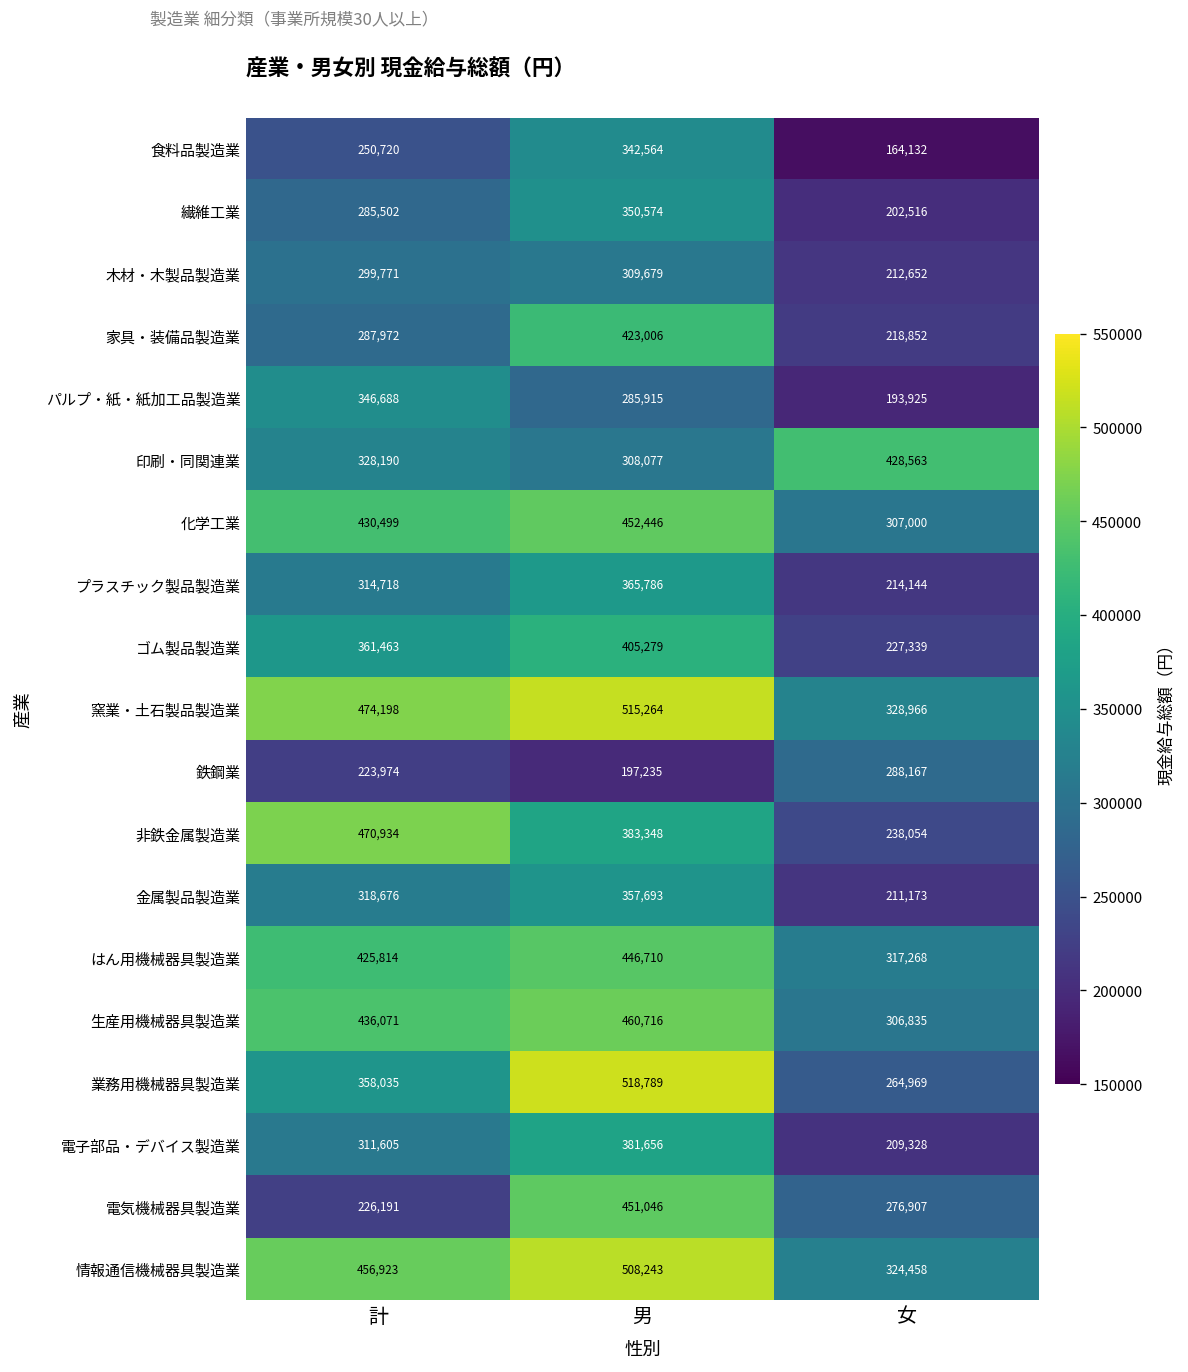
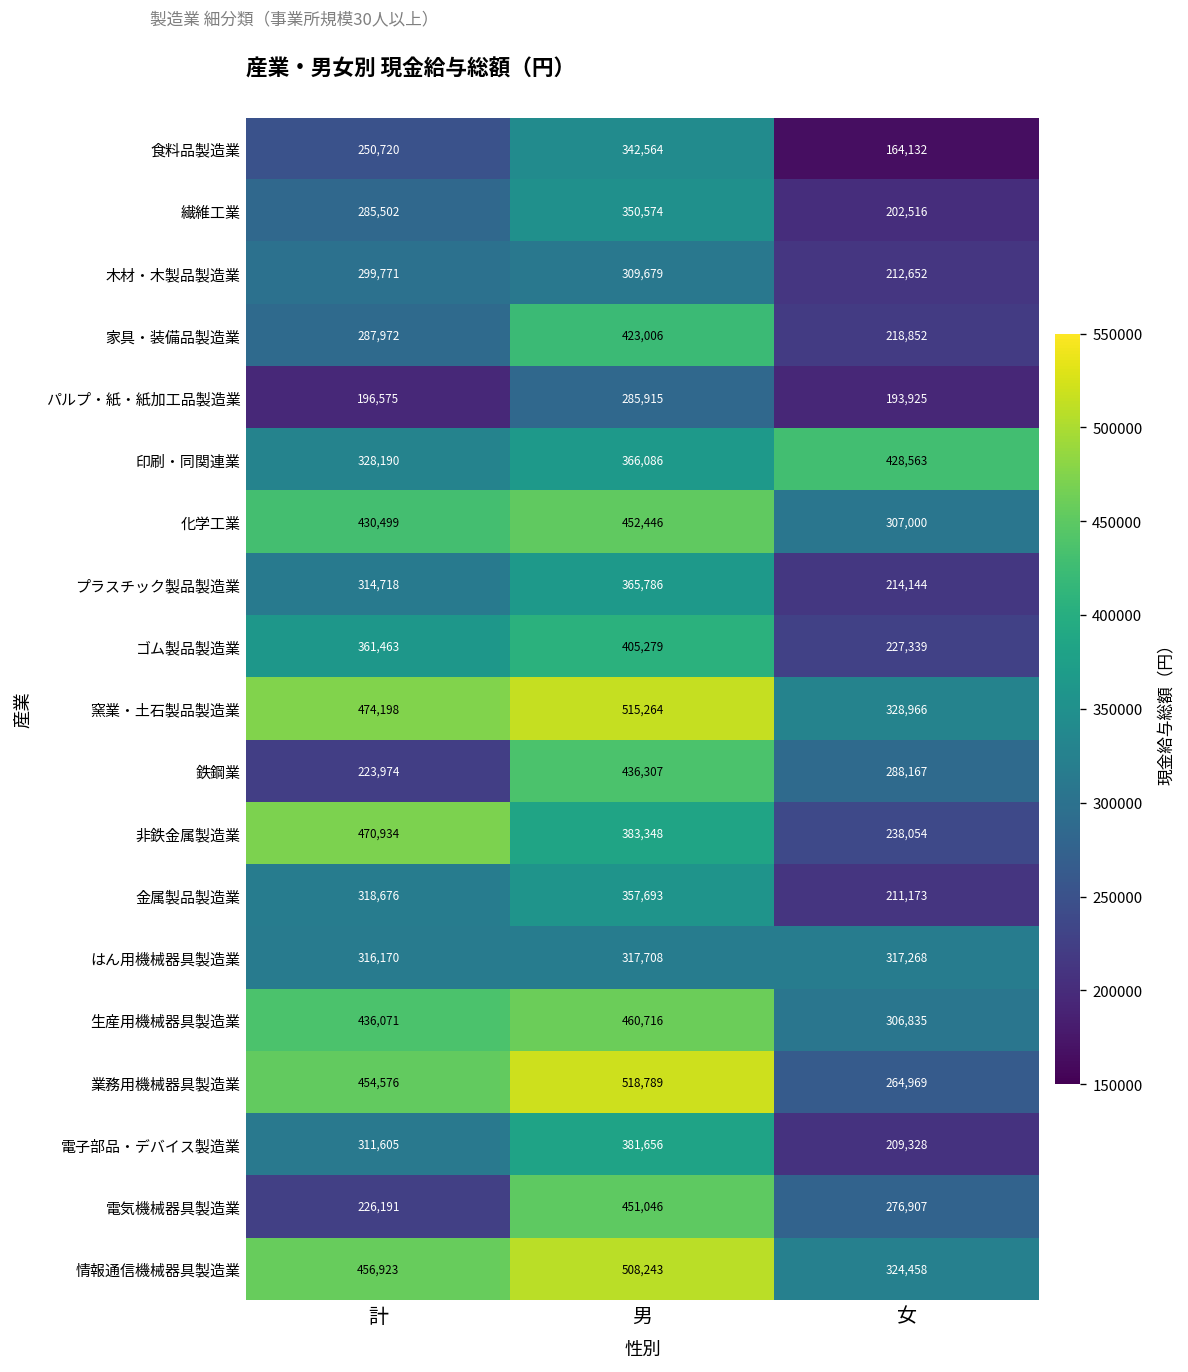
  {
    "食料品製造業": {
      "計": "250,720",
      "男": "342,564",
      "女": "164,132"
    },
    "繊維工業": {
      "計": "285,502",
      "男": "350,574",
      "女": "202,516"
    },
    "木材・木製品製造業": {
      "計": "299,771",
      "男": "309,679",
      "女": "212,652"
    },
    "家具・装備品製造業": {
      "計": "287,972",
      "男": "423,006",
      "女": "218,852"
    },
    "パルプ・紙・紙加工品製造業": {
-     "計": "346,688",
+     "計": "196,575",
      "男": "285,915",
      "女": "193,925"
    },
    "印刷・同関連業": {
      "計": "328,190",
-     "男": "308,077",
+     "男": "366,086",
      "女": "428,563"
    },
    "化学工業": {
      "計": "430,499",
      "男": "452,446",
      "女": "307,000"
    },
    "プラスチック製品製造業": {
      "計": "314,718",
      "男": "365,786",
      "女": "214,144"
    },
    "ゴム製品製造業": {
      "計": "361,463",
      "男": "405,279",
      "女": "227,339"
    },
    "窯業・土石製品製造業": {
      "計": "474,198",
      "男": "515,264",
      "女": "328,966"
    },
    "鉄鋼業": {
      "計": "223,974",
-     "男": "197,235",
+     "男": "436,307",
      "女": "288,167"
    },
    "非鉄金属製造業": {
      "計": "470,934",
      "男": "383,348",
      "女": "238,054"
    },
    "金属製品製造業": {
      "計": "318,676",
      "男": "357,693",
      "女": "211,173"
    },
    "はん用機械器具製造業": {
-     "計": "425,814",
-     "男": "446,710",
+     "計": "316,170",
+     "男": "317,708",
      "女": "317,268"
    },
    "生産用機械器具製造業": {
      "計": "436,071",
      "男": "460,716",
      "女": "306,835"
    },
    "業務用機械器具製造業": {
-     "計": "358,035",
+     "計": "454,576",
      "男": "518,789",
      "女": "264,969"
    },
    "電子部品・デバイス製造業": {
      "計": "311,605",
      "男": "381,656",
      "女": "209,328"
    },
    "電気機械器具製造業": {
      "計": "226,191",
      "男": "451,046",
      "女": "276,907"
    },
    "情報通信機械器具製造業": {
      "計": "456,923",
      "男": "508,243",
      "女": "324,458"
    }
  }
